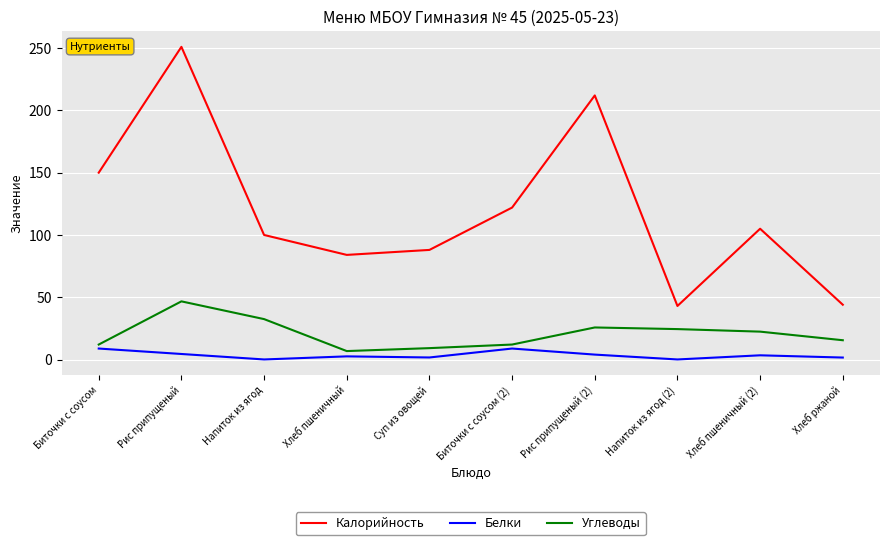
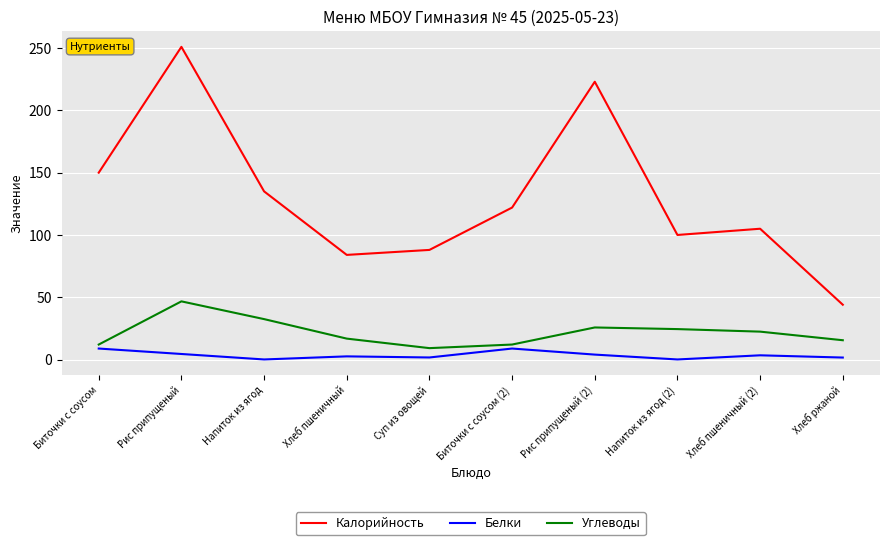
  {
    "Калорийность": {
      "Биточки с соусом": 150,
      "Рис припущеный": 251,
-     "Напиток из ягод": 100,
+     "Напиток из ягод": 135,
      "Хлеб пшеничный": 84,
      "Суп из овощей": 88,
      "Биточки с соусом (2)": 122,
-     "Рис припущеный (2)": 212,
-     "Напиток из ягод (2)": 43,
+     "Рис припущеный (2)": 223,
+     "Напиток из ягод (2)": 100,
      "Хлеб пшеничный (2)": 105,
      "Хлеб ржаной": 44
    },
    "Белки": {
      "Биточки с соусом": 9,
      "Рис припущеный": 4,
      "Напиток из ягод": 0,
      "Хлеб пшеничный": 3,
      "Суп из овощей": 2,
      "Биточки с соусом (2)": 9,
      "Рис припущеный (2)": 4,
      "Напиток из ягод (2)": 0,
      "Хлеб пшеничный (2)": 3,
      "Хлеб ржаной": 2
    },
    "Углеводы": {
      "Биточки с соусом": 12,
      "Рис припущеный": 47,
      "Напиток из ягод": 32,
-     "Хлеб пшеничный": 7,
+     "Хлеб пшеничный": 17,
      "Суп из овощей": 9,
      "Биточки с соусом (2)": 12,
      "Рис припущеный (2)": 26,
      "Напиток из ягод (2)": 24,
      "Хлеб пшеничный (2)": 22,
      "Хлеб ржаной": 16
    }
  }
